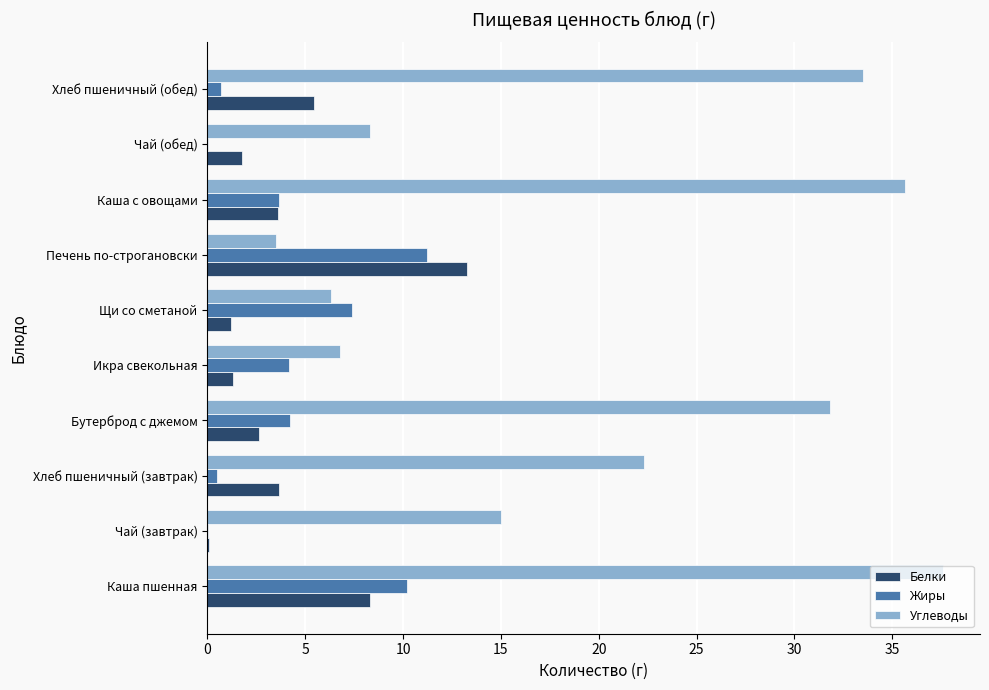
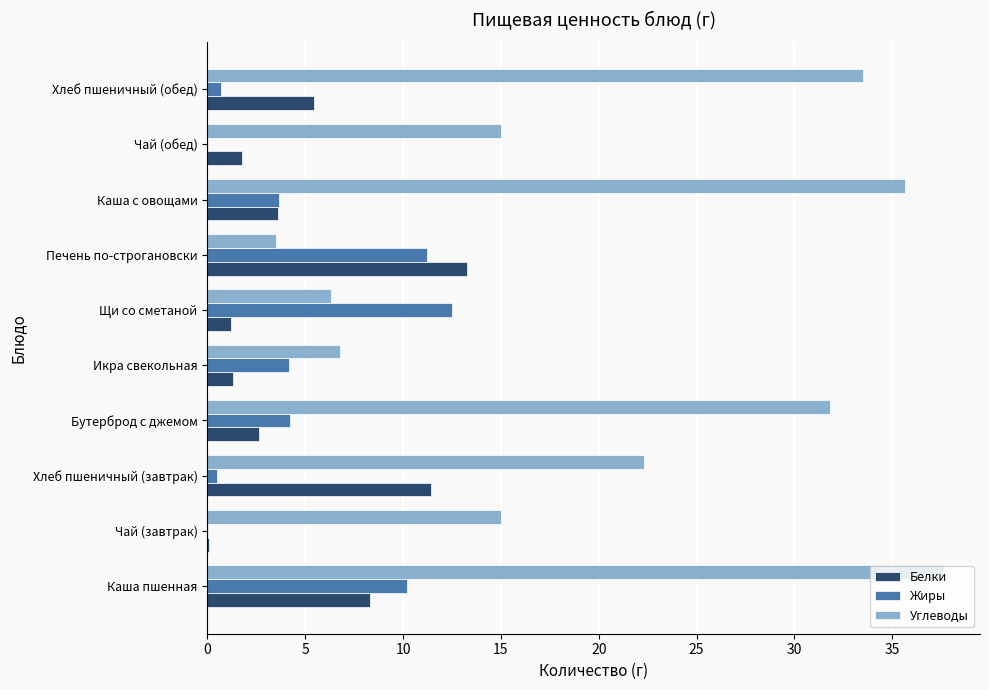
  {
    "Белки": {
      "Хлеб пшеничный (обед)": 5.5,
      "Чай (обед)": 1.8,
      "Каша с овощами": 3.6,
      "Печень по-строгановски": 13.3,
      "Щи со сметаной": 1.2,
      "Икра свекольная": 1.3,
      "Бутерброд с джемом": 2.6,
-     "Хлеб пшеничный (завтрак)": 3.6,
+     "Хлеб пшеничный (завтрак)": 11.4,
      "Каша пшенная": 8.3
    },
    "Жиры": {
      "Хлеб пшеничный (обед)": 0.7,
      "Каша с овощами": 3.6,
      "Печень по-строгановски": 11.2,
-     "Щи со сметаной": 7.4,
+     "Щи со сметаной": 12.5,
      "Икра свекольная": 4.2,
      "Бутерброд с джемом": 4.2,
      "Хлеб пшеничный (завтрак)": 0.5,
      "Каша пшенная": 10.2
    },
    "Углеводы": {
      "Хлеб пшеничный (обед)": 33.5,
-     "Чай (обед)": 8.3,
+     "Чай (обед)": 15.0,
      "Каша с овощами": 35.6,
      "Печень по-строгановски": 3.5,
      "Щи со сметаной": 6.3,
      "Икра свекольная": 6.8,
      "Бутерброд с джемом": 31.8,
      "Хлеб пшеничный (завтрак)": 22.3,
      "Чай (завтрак)": 15.0
    }
  }
